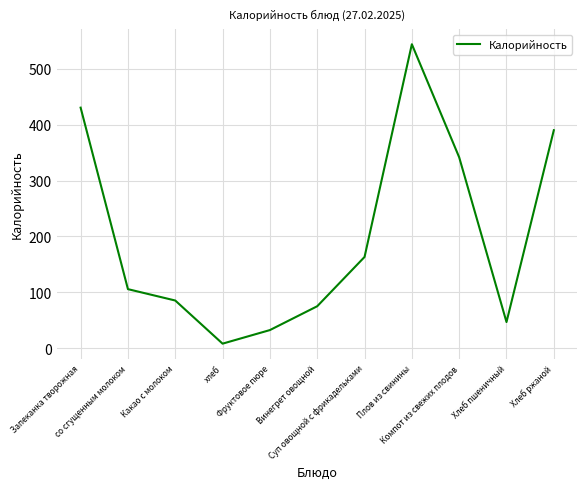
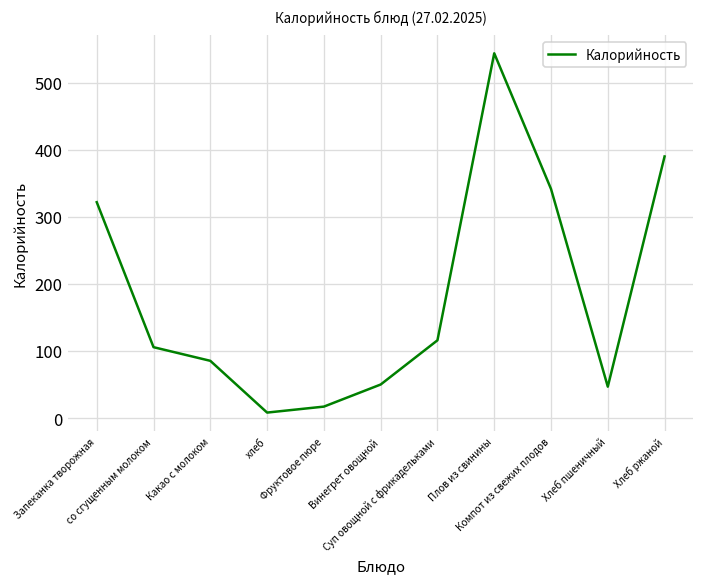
  {
-   "Запеканка творожная": 430,
+   "Запеканка творожная": 320,
    "со сгущенным молоком": 110,
    "Какао с молоком": 90,
    "хлеб": 10,
-   "Фруктовое пюре": 30,
-   "Винегрет овощной": 80,
-   "Суп овощной с фрикадельками": 160,
+   "Фруктовое пюре": 20,
+   "Винегрет овощной": 50,
+   "Суп овощной с фрикадельками": 120,
    "Плов из свинины": 540,
    "Компот из свежих плодов": 340,
    "Хлеб пшеничный": 50,
    "Хлеб ржаной": 390
  }
